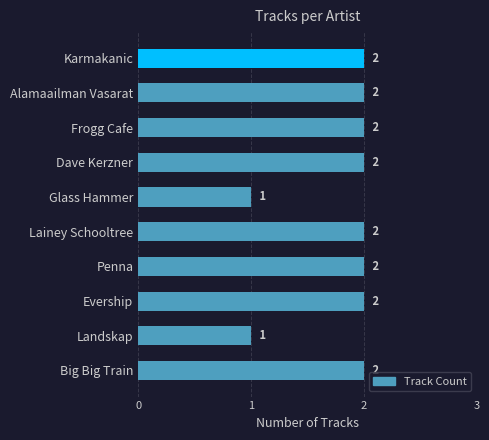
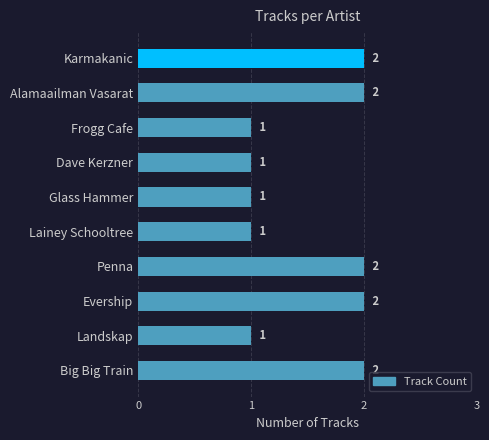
  {
    "Karmakanic": 2,
    "Alamaailman Vasarat": 2,
-   "Frogg Cafe": 2,
-   "Dave Kerzner": 2,
+   "Frogg Cafe": 1,
+   "Dave Kerzner": 1,
    "Glass Hammer": 1,
-   "Lainey Schooltree": 2,
+   "Lainey Schooltree": 1,
    "Penna": 2,
    "Evership": 2,
    "Landskap": 1
  }
